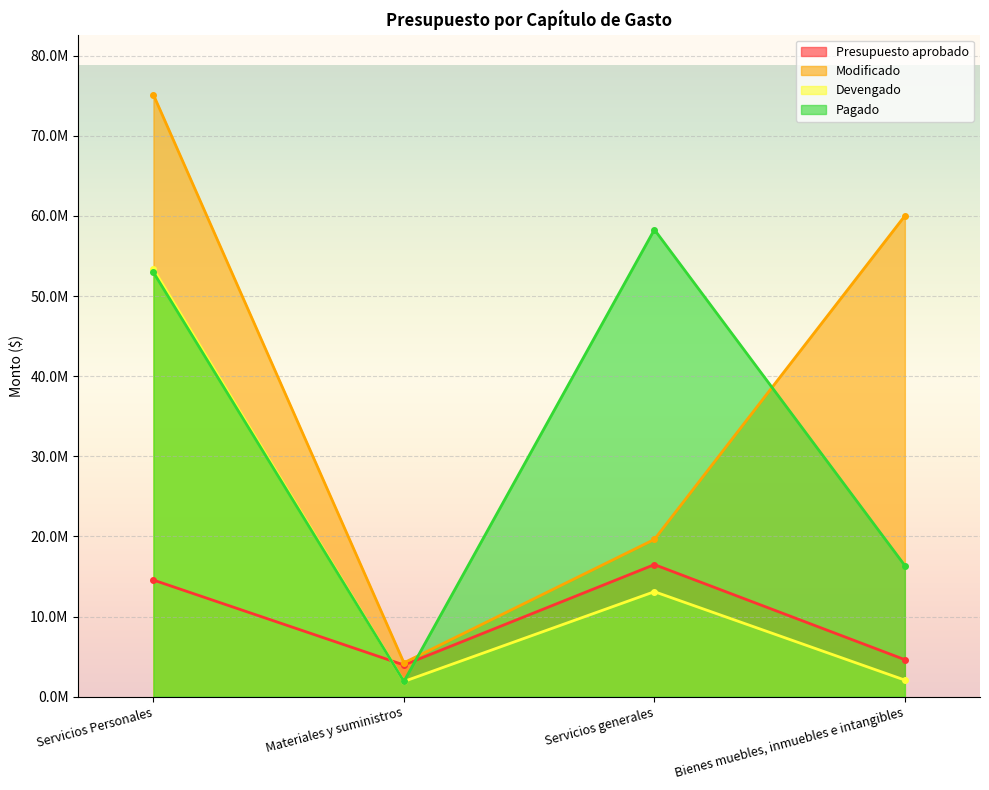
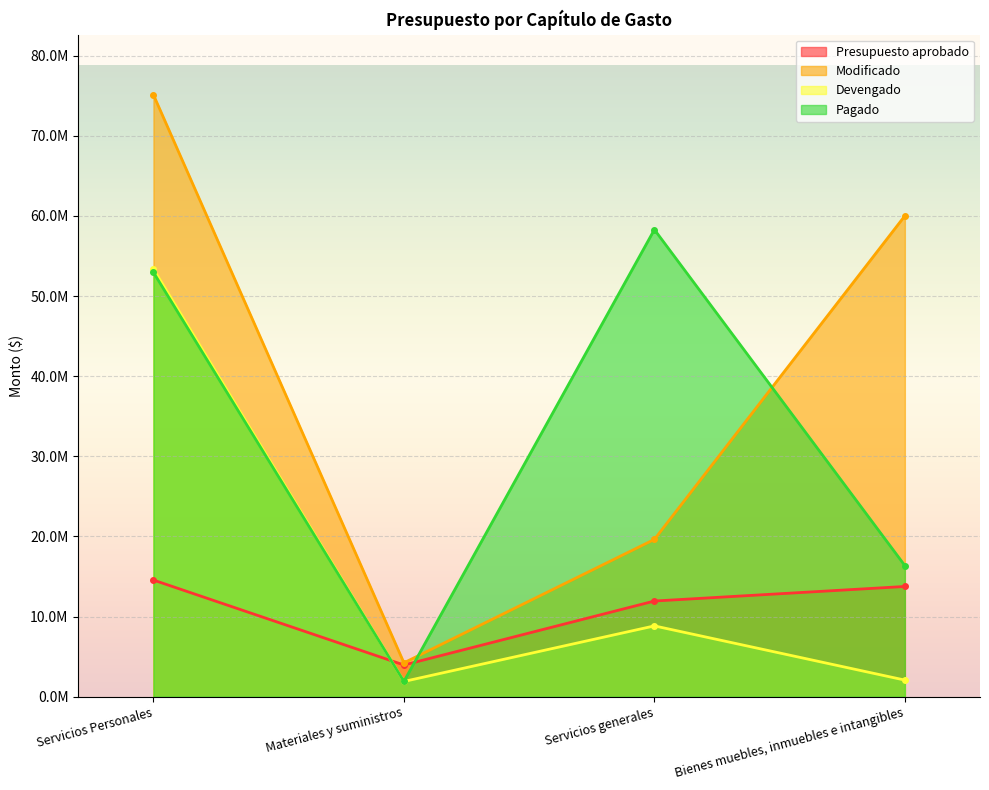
  {
    "Presupuesto aprobado": {
      "Servicios Personales": 15000000,
-     "Servicios generales": 16000000,
-     "Bienes muebles, inmuebles e intangibles": 5000000
+     "Servicios generales": 12000000,
+     "Bienes muebles, inmuebles e intangibles": 14000000
    },
    "Modificado": {
      "Servicios Personales": 75000000,
      "Servicios generales": 20000000,
      "Bienes muebles, inmuebles e intangibles": 60000000
    },
    "Devengado": {
      "Servicios Personales": 53000000,
-     "Servicios generales": 13000000,
+     "Servicios generales": 9000000,
      "Bienes muebles, inmuebles e intangibles": 2000000
    },
    "Pagado": {
      "Servicios Personales": 53000000,
      "Servicios generales": 58000000,
      "Bienes muebles, inmuebles e intangibles": 16000000
    }
  }
